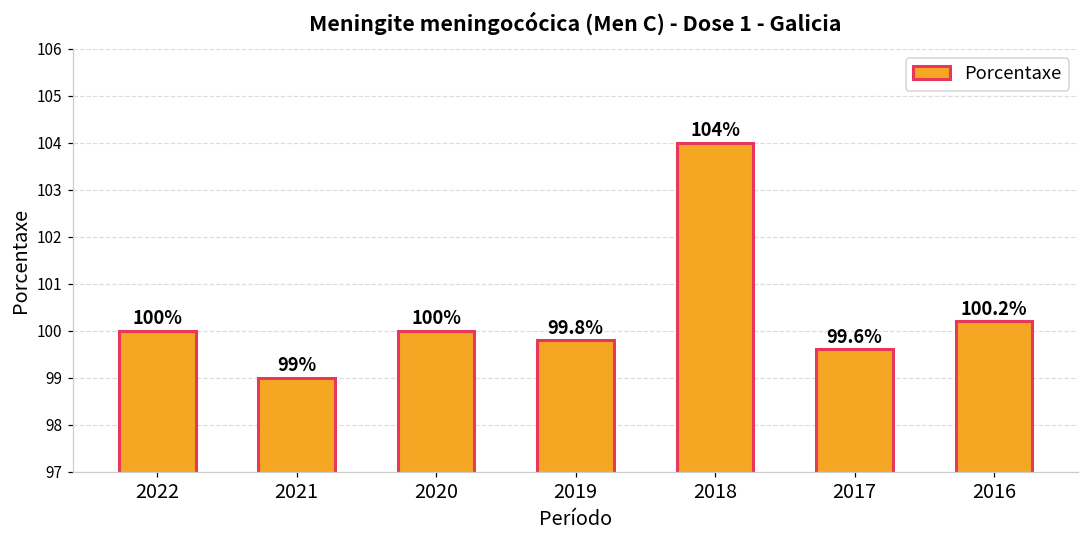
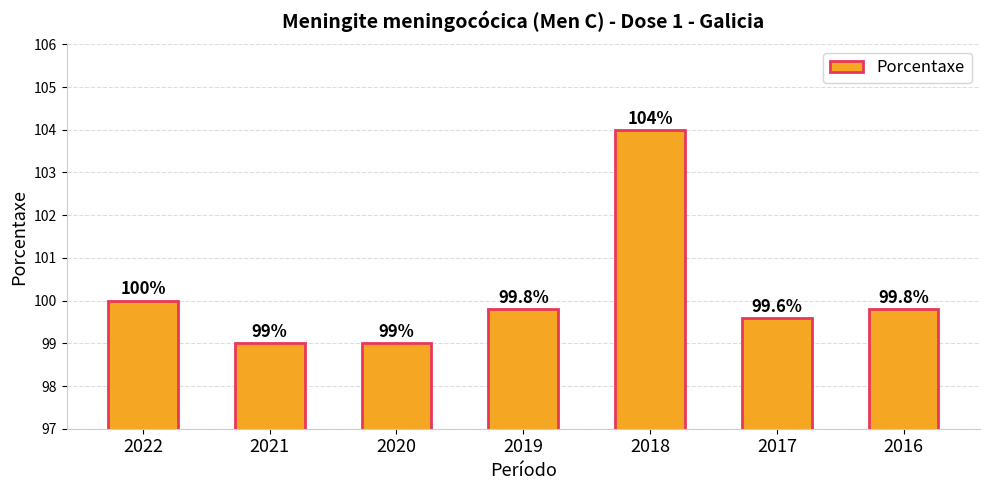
  {
    "2022": "100%",
    "2021": "99%",
-   "2020": "100%",
+   "2020": "99%",
    "2019": "99.8%",
    "2018": "104%",
    "2017": "99.6%",
-   "2016": "100.2%"
+   "2016": "99.8%"
  }
